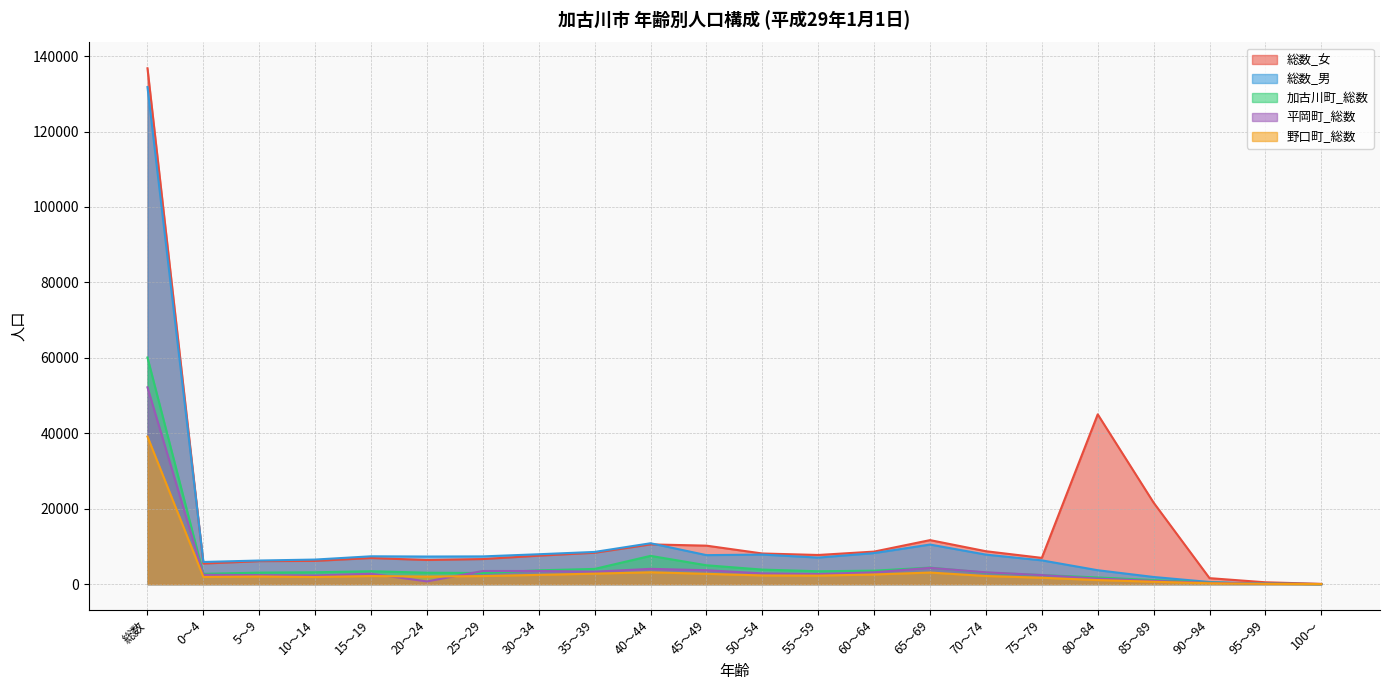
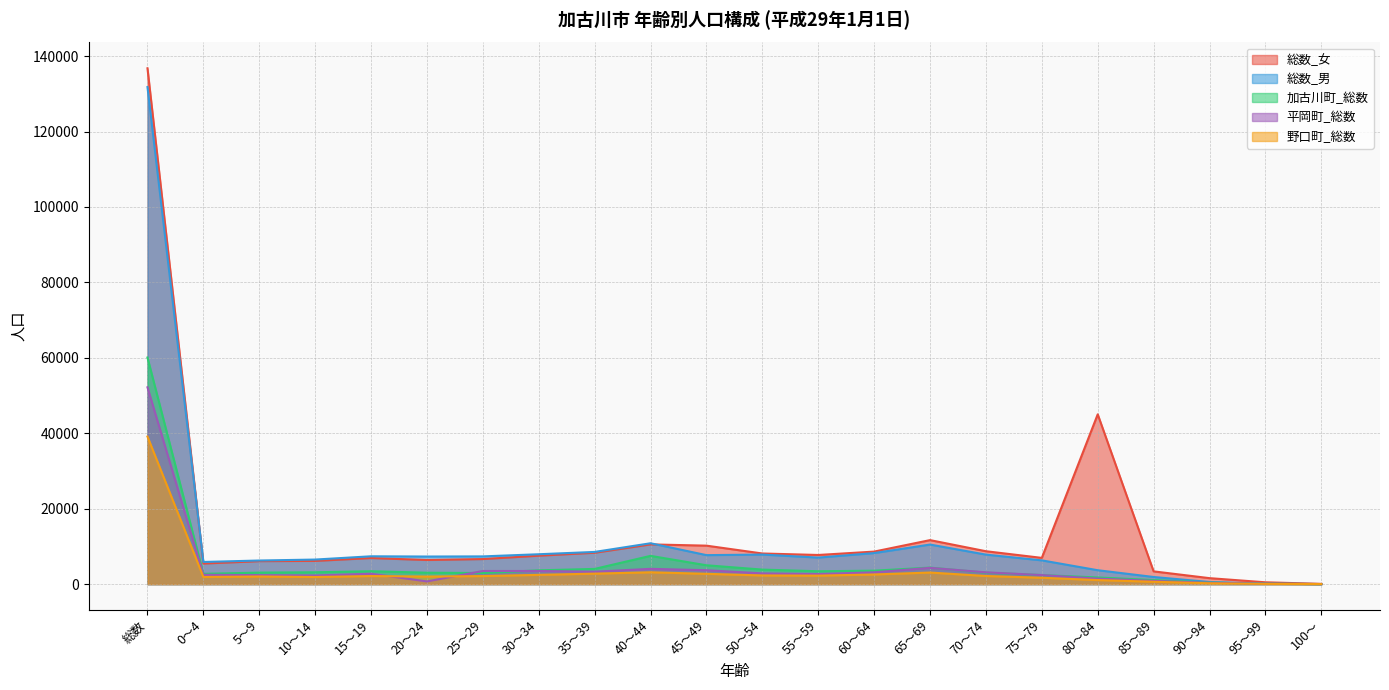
  {
    "総数_女": {
      "総数": 137000,
      "20～24": 6000,
      "25～29": 7000,
      "45～49": 10000,
      "55～59": 8000,
      "65～69": 12000,
      "70～74": 9000,
      "80～84": 45000,
-     "85～89": 22000,
+     "85～89": 3000,
      "90～94": 2000
    },
    "総数_男": {
      "総数": 132000,
      "20～24": 7000,
      "25～29": 7000,
      "45～49": 8000,
      "55～59": 7000,
      "65～69": 10000,
      "70～74": 8000,
      "80～84": 4000,
      "85～89": 2000
    },
    "加古川町_総数": {
      "総数": 60000,
      "10～14": 3000,
      "15～19": 3000,
      "20～24": 3000,
      "35～39": 4000,
      "40～44": 7000,
      "45～49": 5000,
      "50～54": 4000,
      "55～59": 3000
    },
    "平岡町_総数": {
      "総数": 52000,
      "20～24": 1000,
      "40～44": 4000,
      "45～49": 4000
    },
    "野口町_総数": {
      "総数": 39000,
      "20～24": 2000,
      "25～29": 2000,
      "30～34": 2000,
      "40～44": 3000,
      "45～49": 3000,
      "65～69": 3000,
      "70～74": 2000,
      "75～79": 2000
    }
  }
